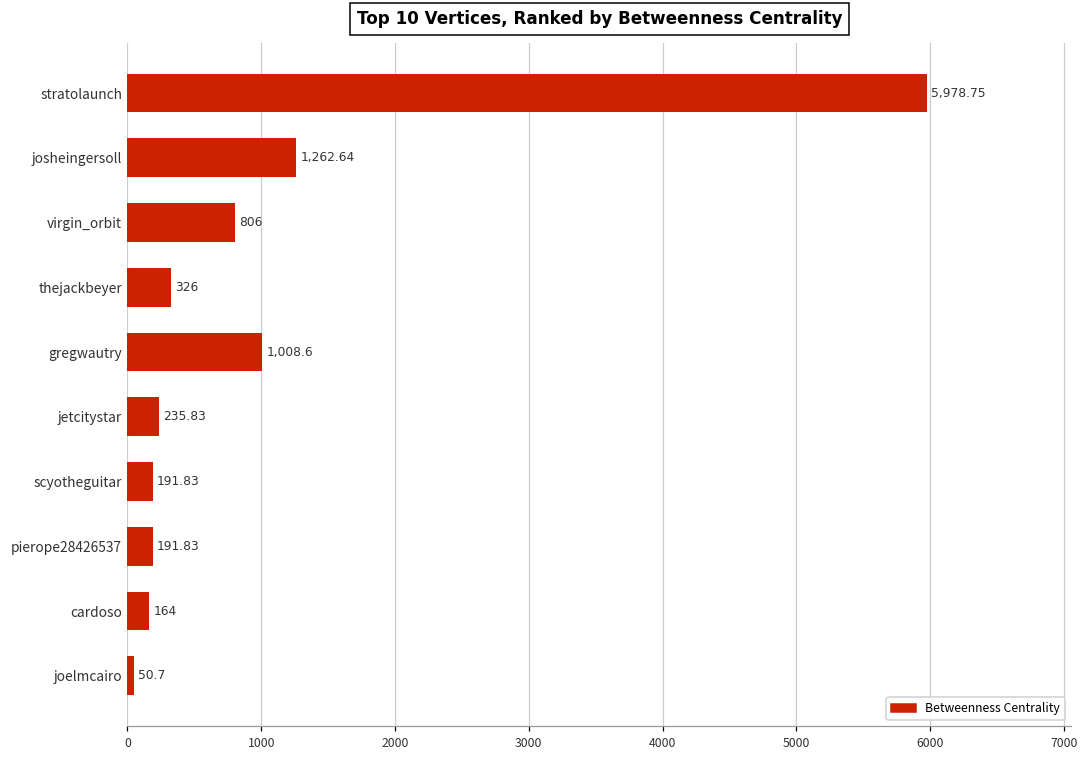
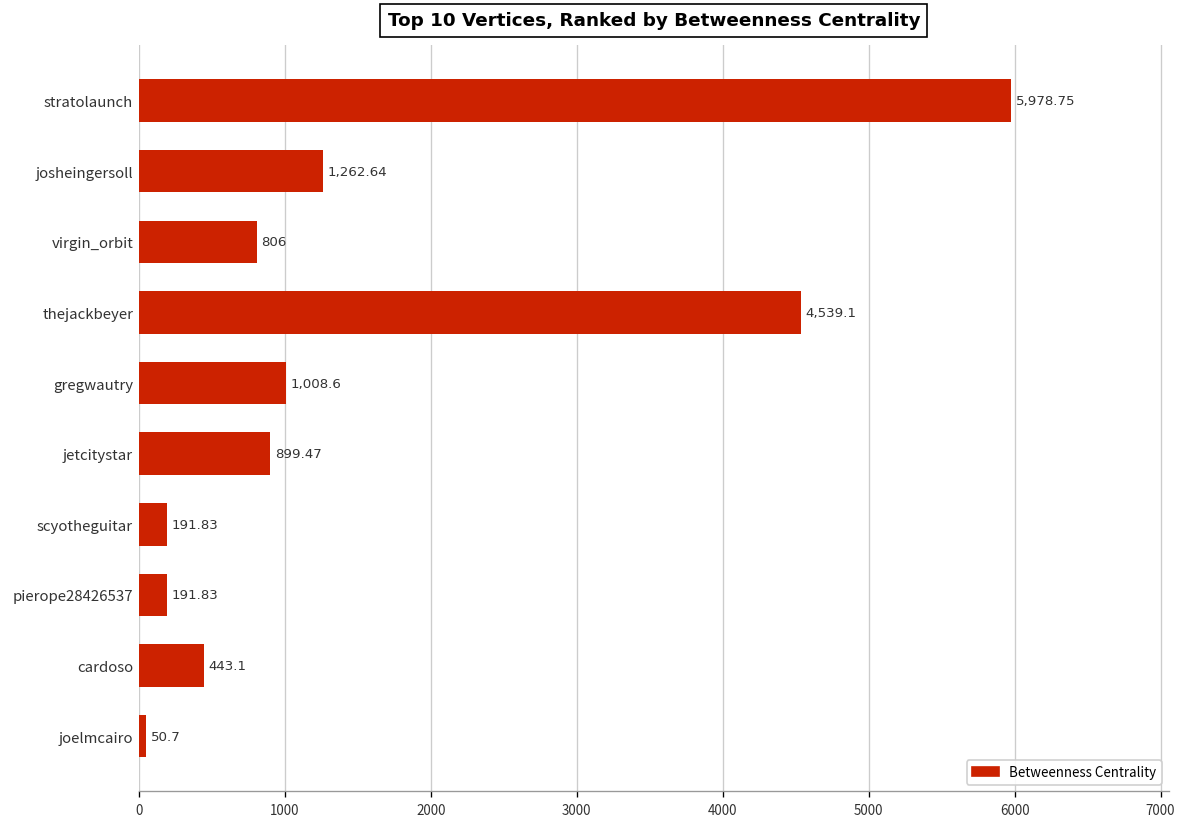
  {
    "stratolaunch": "5,978.75",
    "josheingersoll": "1,262.64",
    "virgin_orbit": "806",
-   "thejackbeyer": "326",
+   "thejackbeyer": "4,539.1",
    "gregwautry": "1,008.6",
-   "jetcitystar": "235.83",
+   "jetcitystar": "899.47",
    "scyotheguitar": "191.83",
    "pierope28426537": "191.83",
-   "cardoso": "164",
+   "cardoso": "443.1",
    "joelmcairo": "50.7"
  }
